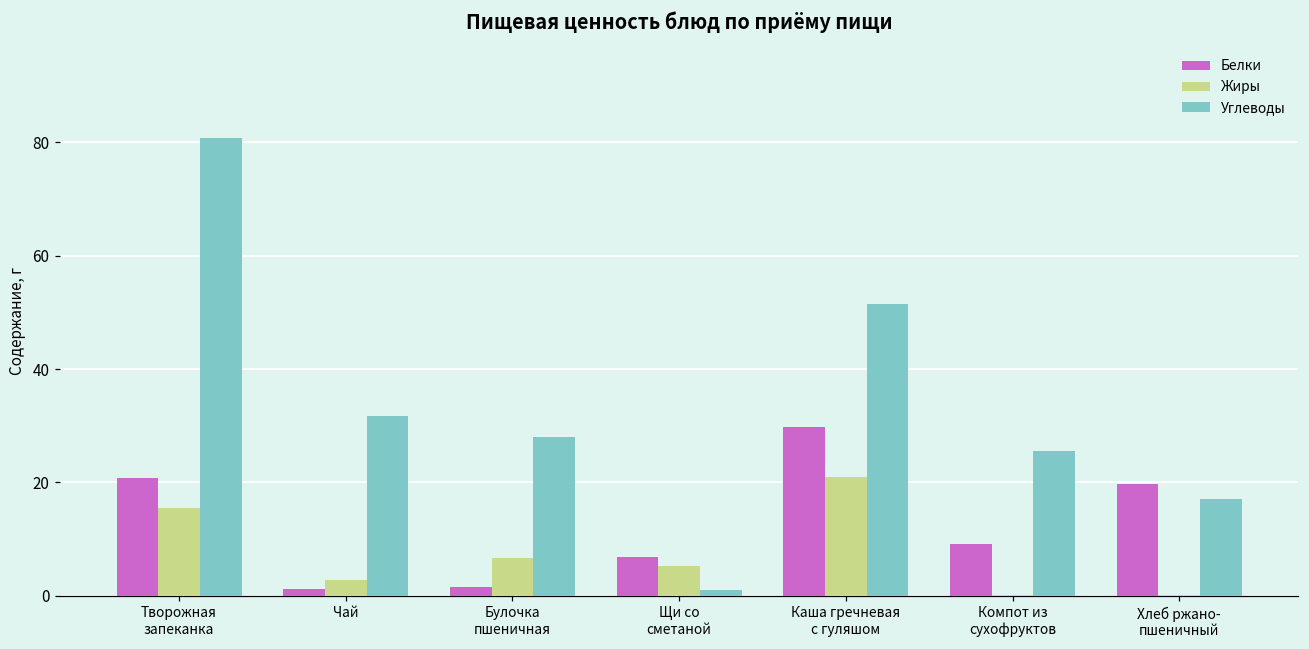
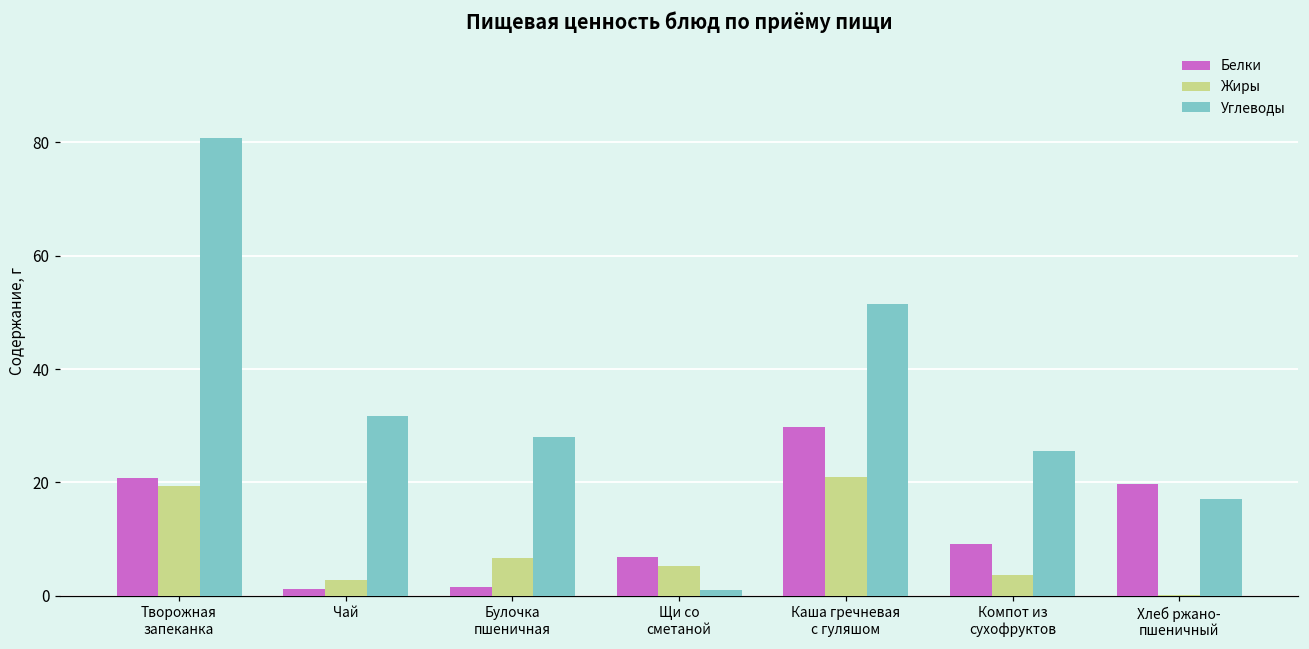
  {
    "Белки": {
      "Творожная запеканка": 21,
      "Чай": 1,
      "Булочка пшеничная": 2,
      "Щи со сметаной": 7,
      "Каша гречневая с гуляшом": 30,
      "Компот из сухофруктов": 9,
      "Хлеб ржано- пшеничный": 20
    },
    "Жиры": {
-     "Творожная запеканка": 16,
+     "Творожная запеканка": 19,
      "Чай": 3,
      "Булочка пшеничная": 7,
      "Щи со сметаной": 5,
      "Каша гречневая с гуляшом": 21,
-     "Компот из сухофруктов": 0
+     "Компот из сухофруктов": 4
    },
    "Углеводы": {
      "Творожная запеканка": 81,
      "Чай": 32,
      "Булочка пшеничная": 28,
      "Щи со сметаной": 1,
      "Каша гречневая с гуляшом": 52,
      "Компот из сухофруктов": 26,
      "Хлеб ржано- пшеничный": 17
    }
  }
